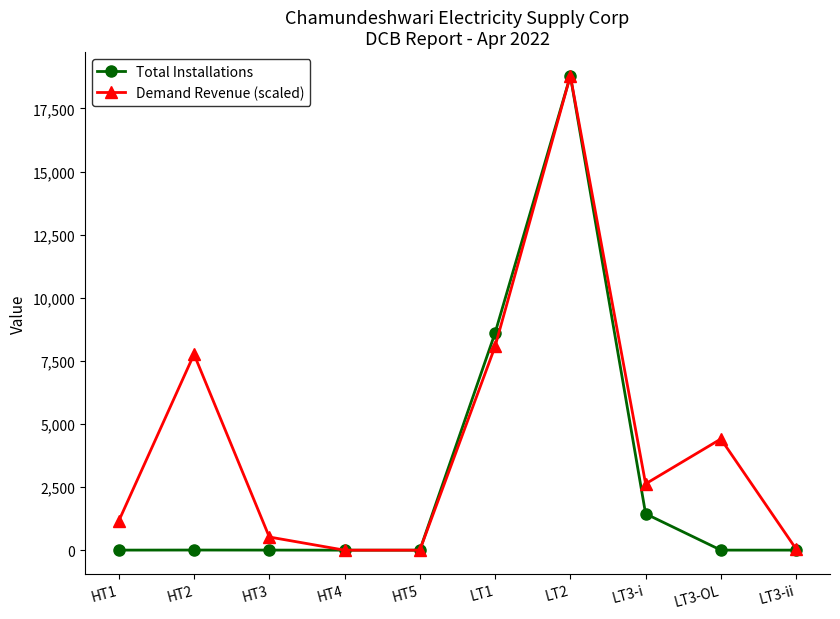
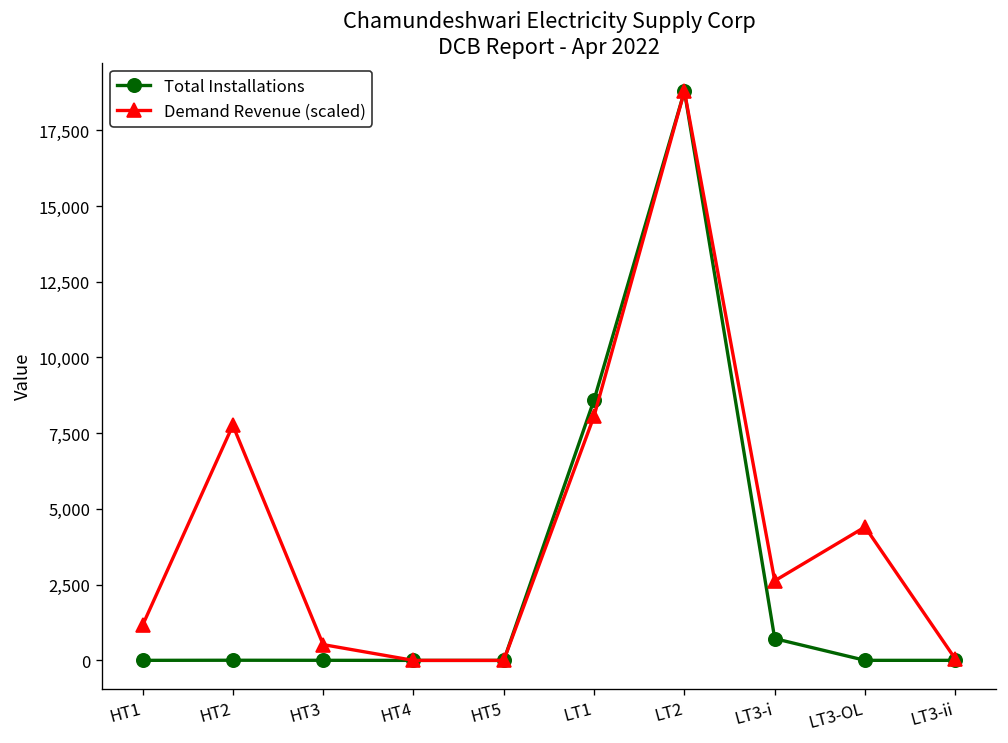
  {
    "Total Installations": {
      "HT1": "0",
      "HT2": "0",
      "HT3": "0",
      "LT1": "8,600",
-     "LT3-i": "1,400",
+     "LT3-i": "700",
      "LT3-OL": "0"
    },
    "Demand Revenue (scaled)": {
      "HT1": "1,200",
      "HT2": "7,800",
      "HT3": "500",
      "LT1": "8,100",
      "LT3-i": "2,600",
      "LT3-OL": "4,400"
    }
  }
